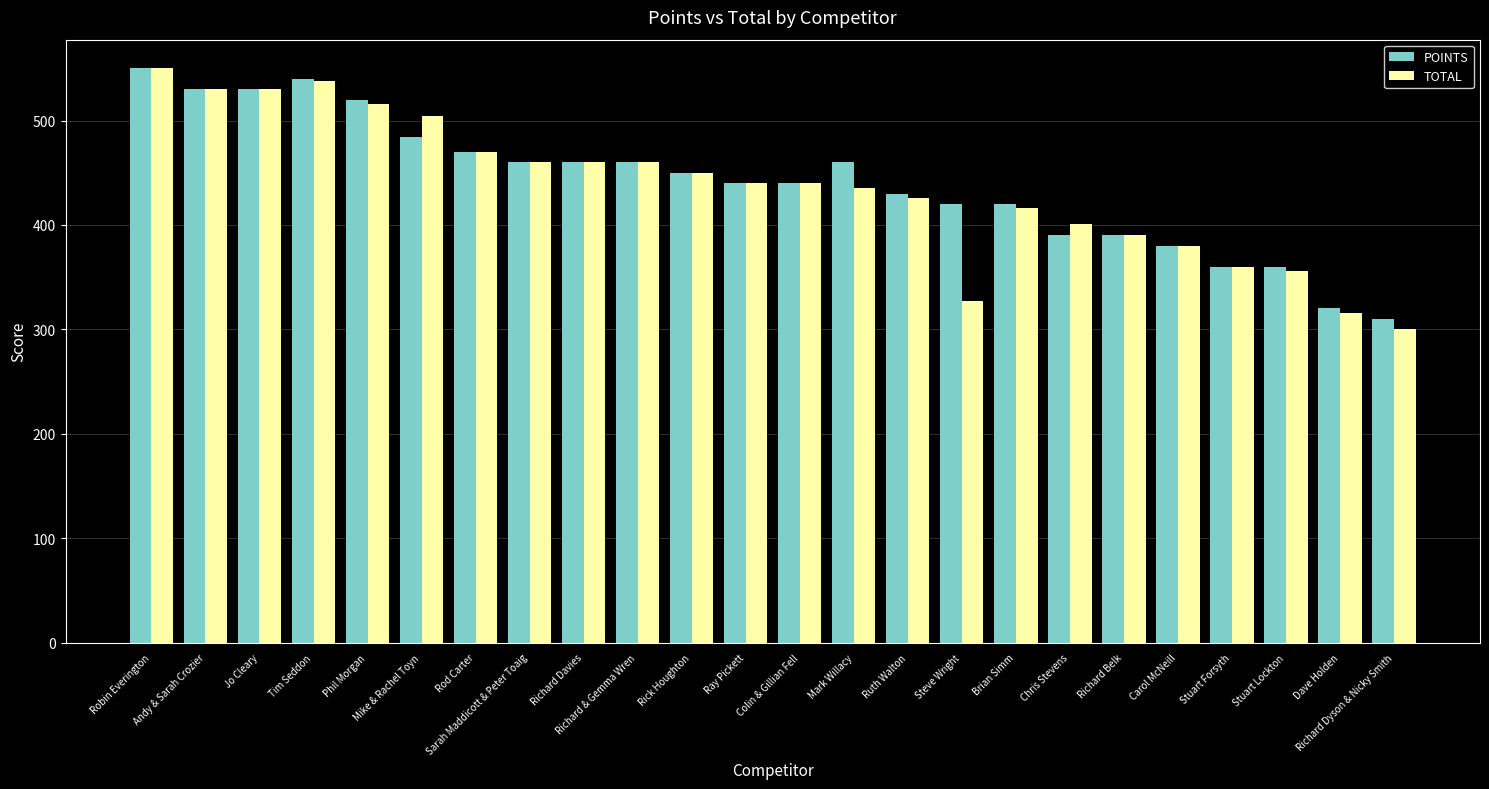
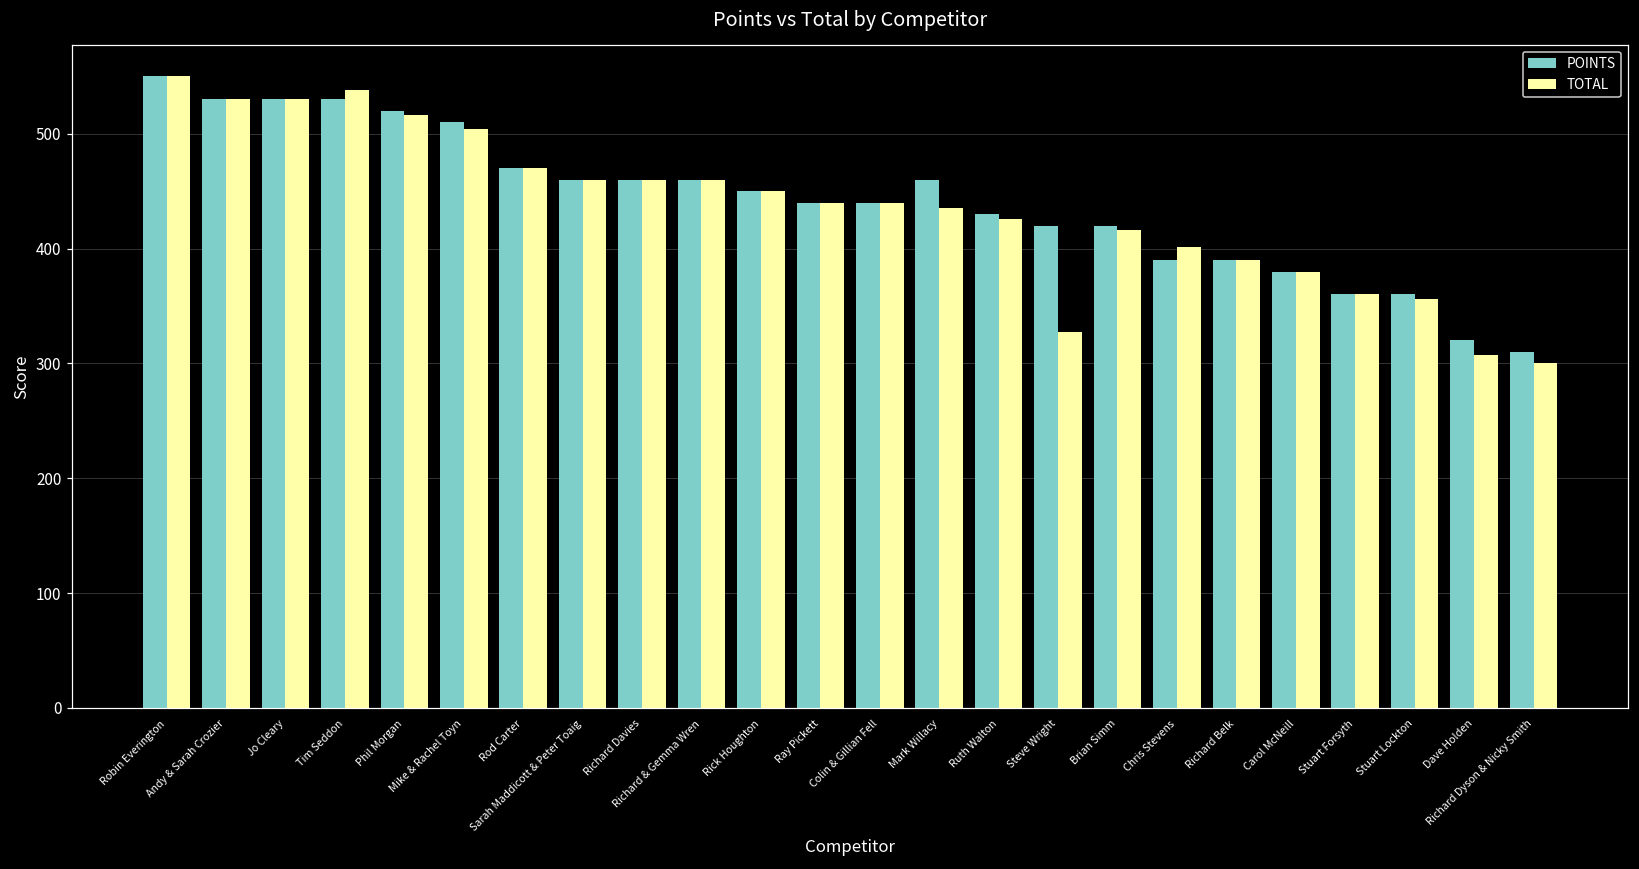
  {
    "POINTS": {
      "Robin Everington": 550,
      "Andy & Sarah Crozier": 530,
      "Jo Cleary": 530,
-     "Tim Seddon": 540,
+     "Tim Seddon": 530,
      "Phil Morgan": 520,
-     "Mike & Rachel Toyn": 484,
+     "Mike & Rachel Toyn": 510,
      "Rod Carter": 470,
      "Sarah Maddicott & Peter Toaig": 460,
      "Richard Davies": 460,
      "Richard & Gemma Wren": 460,
      "Rick Houghton": 450,
      "Ray Pickett": 440,
      "Colin & Gillian Fell": 440,
      "Mark Willacy": 460,
      "Ruth Walton": 430,
      "Steve Wright": 420,
      "Brian Simm": 420,
      "Chris Stevens": 390,
      "Richard Belk": 390,
      "Carol McNeill": 380,
      "Stuart Forsyth": 360,
      "Stuart Lockton": 360,
      "Dave Holden": 320,
      "Richard Dyson & Nicky Smith": 310
    },
    "TOTAL": {
      "Robin Everington": 550,
      "Andy & Sarah Crozier": 530,
      "Jo Cleary": 530,
      "Tim Seddon": 538,
      "Phil Morgan": 516,
      "Mike & Rachel Toyn": 504,
      "Rod Carter": 470,
      "Sarah Maddicott & Peter Toaig": 460,
      "Richard Davies": 460,
      "Richard & Gemma Wren": 460,
      "Rick Houghton": 450,
      "Ray Pickett": 440,
      "Colin & Gillian Fell": 440,
      "Mark Willacy": 435,
      "Ruth Walton": 426,
      "Steve Wright": 327,
      "Brian Simm": 416,
      "Chris Stevens": 401,
      "Richard Belk": 390,
      "Carol McNeill": 380,
      "Stuart Forsyth": 360,
      "Stuart Lockton": 356,
-     "Dave Holden": 316,
+     "Dave Holden": 307,
      "Richard Dyson & Nicky Smith": 300
    }
  }
